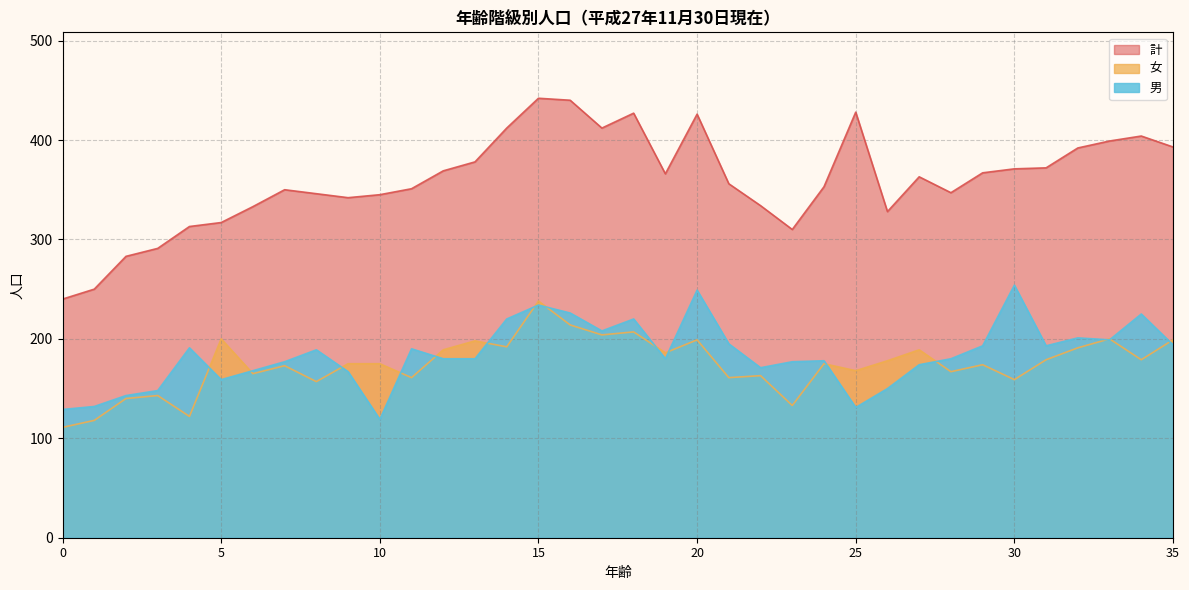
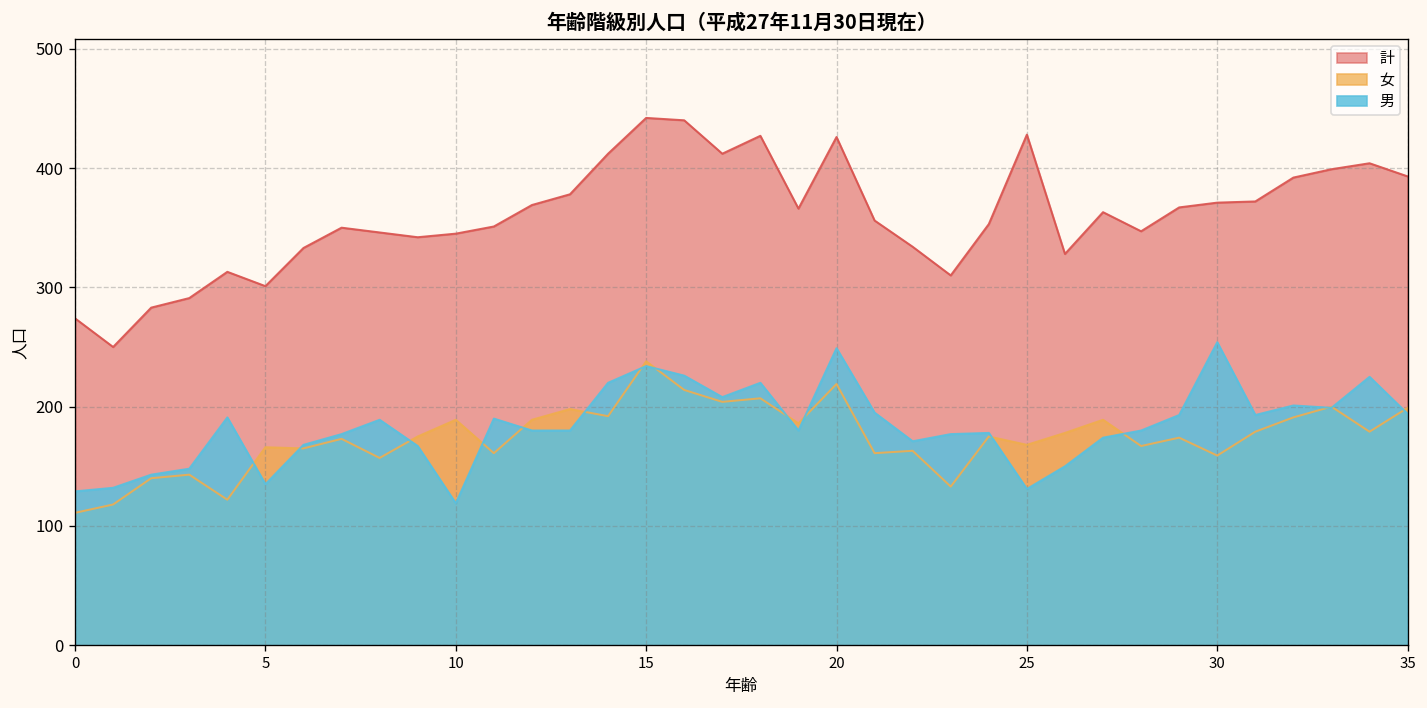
  {
    "計": {
-     "0": 240,
-     "5": 320,
+     "0": 270,
+     "5": 300,
      "10": 350,
      "15": 440,
      "20": 430,
      "25": 430,
      "30": 370,
      "35": 390
    },
    "女": {
      "0": 110,
-     "5": 200,
-     "10": 180,
+     "5": 170,
+     "10": 190,
      "15": 240,
-     "20": 200,
+     "20": 220,
      "25": 170,
      "30": 160,
      "35": 200
    },
    "男": {
      "0": 130,
-     "5": 160,
+     "5": 140,
      "10": 120,
      "15": 230,
      "20": 250,
      "25": 130,
      "30": 250,
      "35": 190
    }
  }
